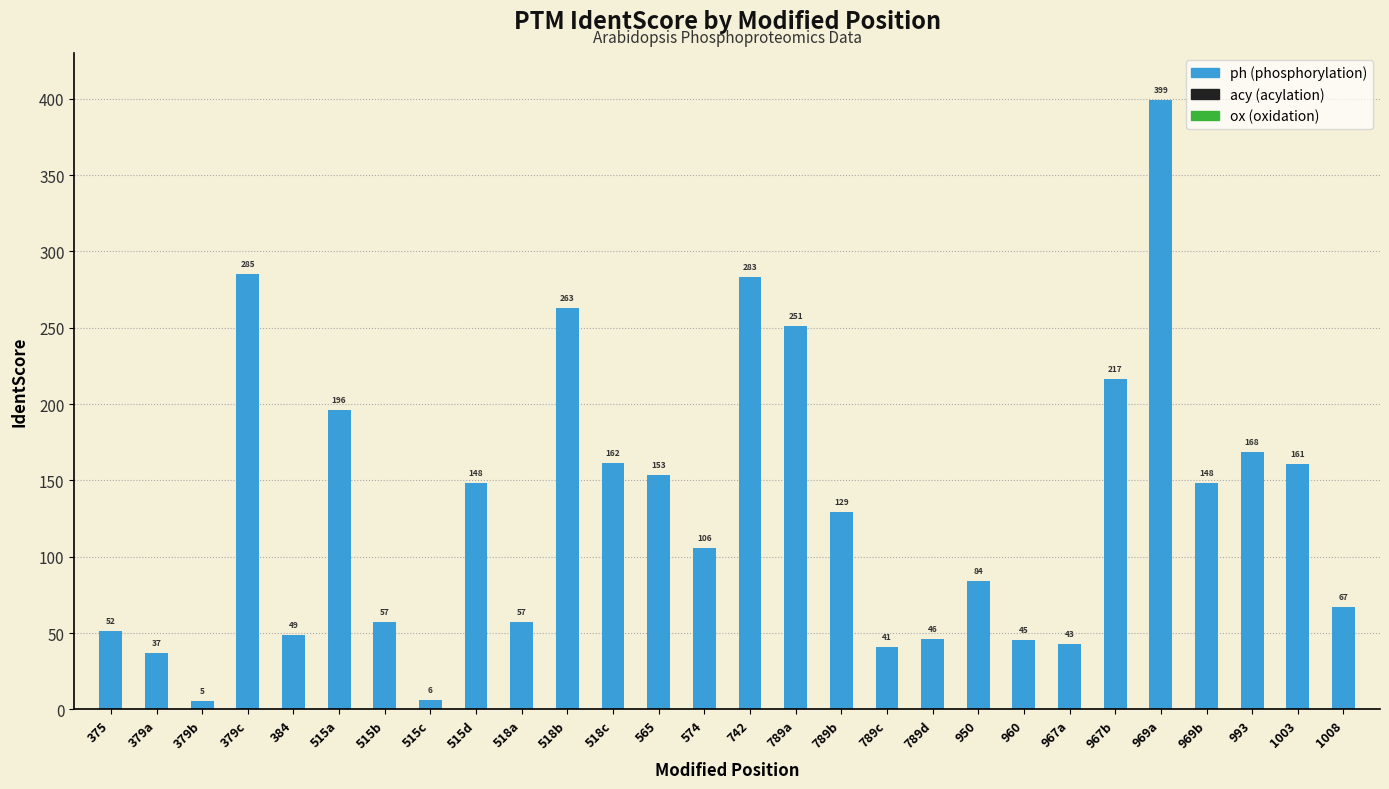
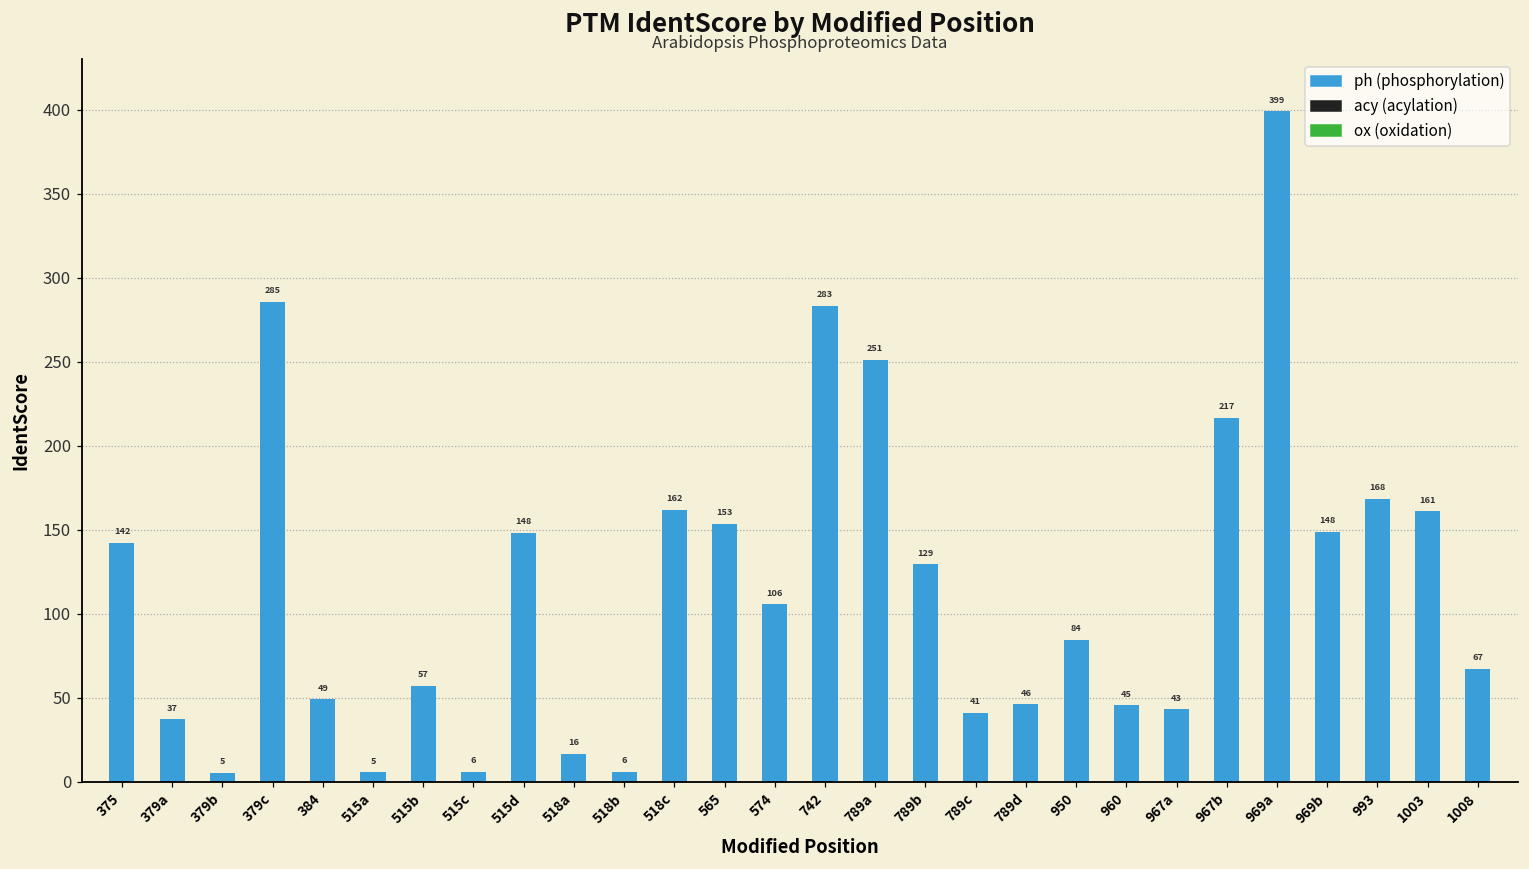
  {
-   "375": 52,
+   "375": 142,
    "379a": 37,
    "379b": 5,
    "379c": 285,
    "384": 49,
-   "515a": 196,
+   "515a": 5,
    "515b": 57,
    "515c": 6,
    "515d": 148,
-   "518a": 57,
-   "518b": 263,
+   "518a": 16,
+   "518b": 6,
    "518c": 162,
    "565": 153,
    "574": 106,
    "742": 283,
    "789a": 251,
    "789b": 129,
    "789c": 41,
    "789d": 46,
    "950": 84,
    "960": 45,
    "967a": 43,
    "967b": 217,
    "969a": 399,
    "969b": 148,
    "993": 168,
    "1003": 161,
    "1008": 67
  }
